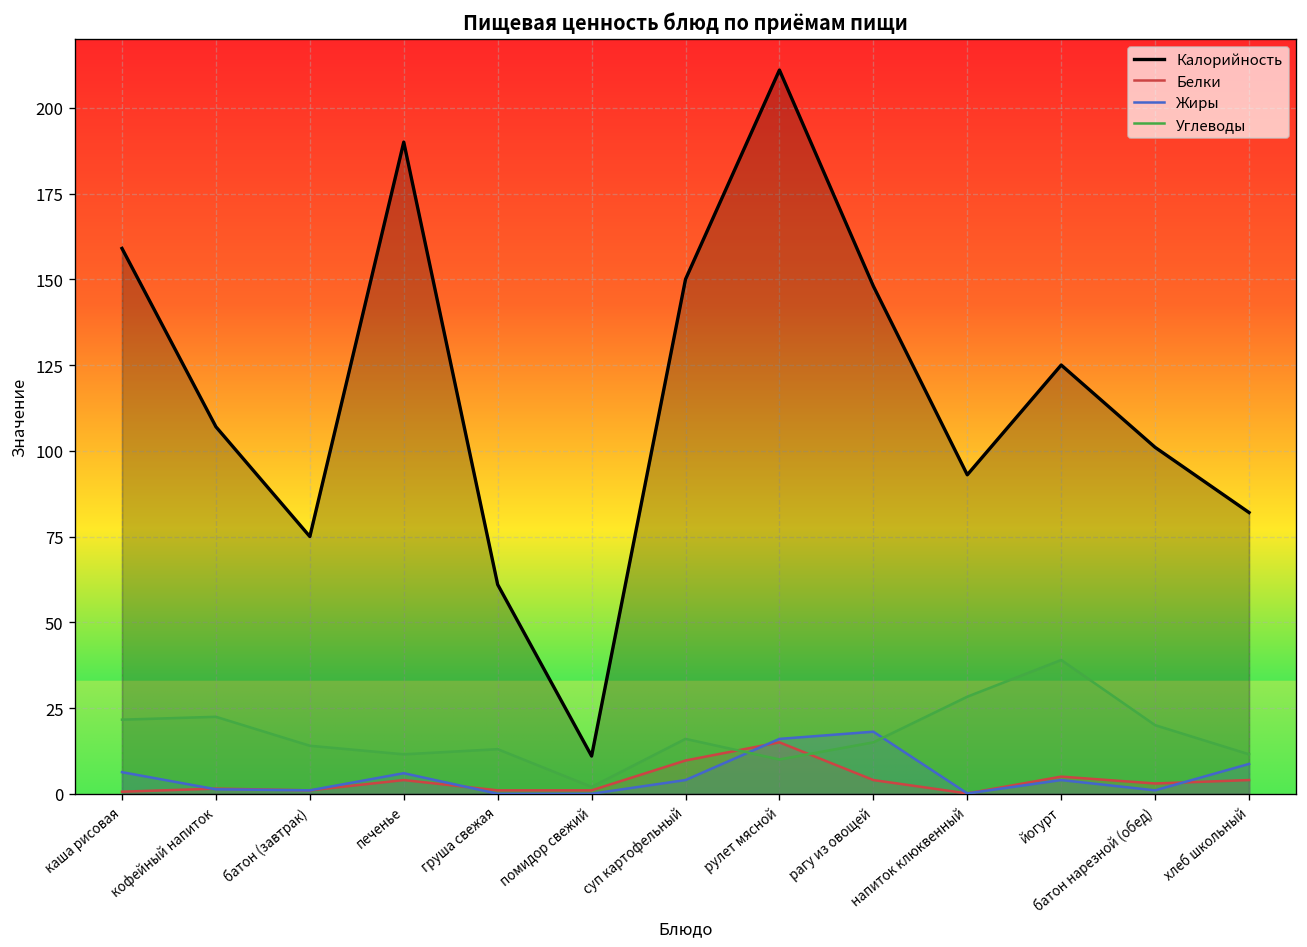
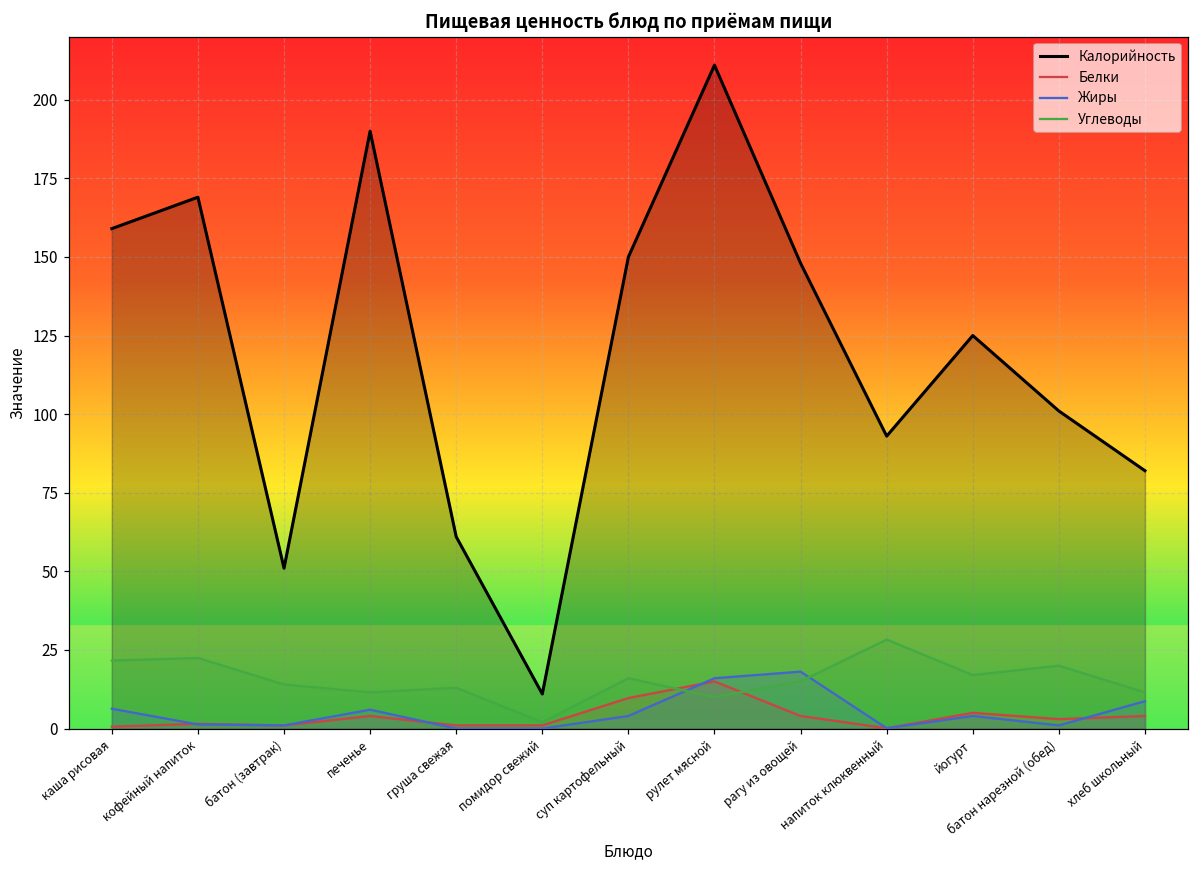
  {
    "Калорийность": {
      "каша рисовая": 159,
-     "кофейный напиток": 107,
-     "батон (завтрак)": 75,
+     "кофейный напиток": 169,
+     "батон (завтрак)": 51,
      "печенье": 190,
      "груша свежая": 61,
      "помидор свежий": 11,
      "суп картофельный": 150,
      "рулет мясной": 211,
      "рагу из овощей": 148,
      "напиток клюквенный": 93,
      "йогурт": 125,
      "батон нарезной (обед)": 101,
      "хлеб школьный": 82
    },
    "Белки": {
      "каша рисовая": 1,
      "печенье": 4,
      "груша свежая": 1,
      "помидор свежий": 1,
      "суп картофельный": 10,
      "рулет мясной": 15,
      "рагу из овощей": 4,
      "йогурт": 5,
      "батон нарезной (обед)": 3,
      "хлеб школьный": 4
    },
    "Жиры": {
      "каша рисовая": 6,
      "печенье": 6,
      "груша свежая": 0,
      "помидор свежий": 0,
      "суп картофельный": 4,
      "рулет мясной": 16,
      "рагу из овощей": 18,
      "йогурт": 4,
      "батон нарезной (обед)": 1,
      "хлеб школьный": 9
    },
    "Углеводы": {
      "каша рисовая": 22,
      "кофейный напиток": 22,
      "батон (завтрак)": 14,
      "печенье": 12,
      "груша свежая": 13,
      "помидор свежий": 2,
      "суп картофельный": 16,
      "рулет мясной": 10,
      "рагу из овощей": 15,
      "напиток клюквенный": 28,
-     "йогурт": 39,
+     "йогурт": 17,
      "батон нарезной (обед)": 20,
      "хлеб школьный": 12
    }
  }
